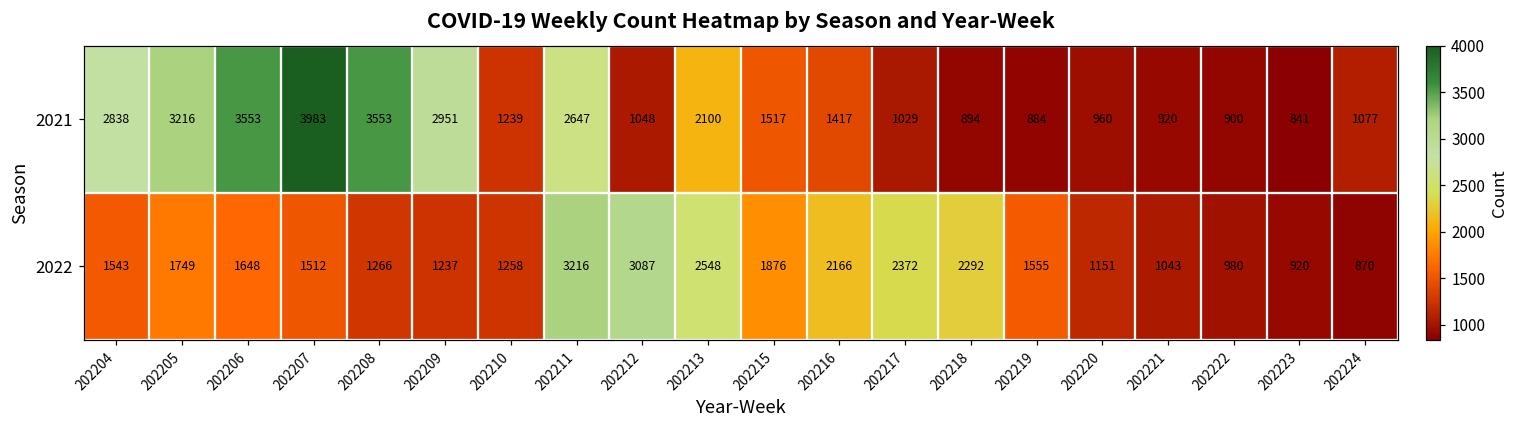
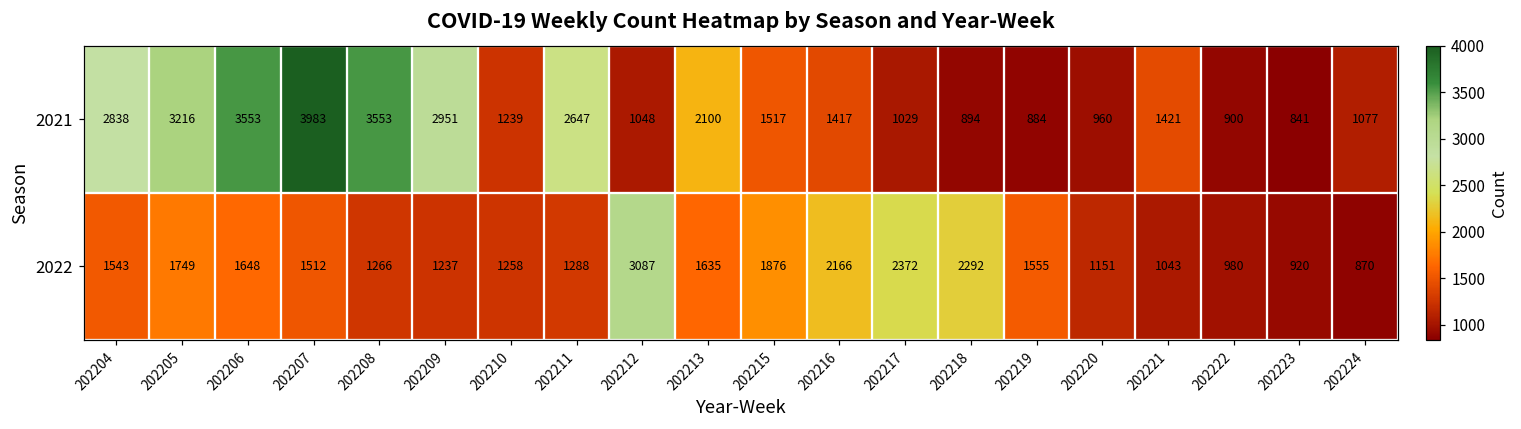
  {
    "2021": {
      "202204": 2838,
      "202205": 3216,
      "202206": 3553,
      "202207": 3983,
      "202208": 3553,
      "202209": 2951,
      "202210": 1239,
      "202211": 2647,
      "202212": 1048,
      "202213": 2100,
      "202215": 1517,
      "202216": 1417,
      "202217": 1029,
      "202218": 894,
      "202219": 884,
      "202220": 960,
-     "202221": 920,
+     "202221": 1421,
      "202222": 900,
      "202223": 841,
      "202224": 1077
    },
    "2022": {
      "202204": 1543,
      "202205": 1749,
      "202206": 1648,
      "202207": 1512,
      "202208": 1266,
      "202209": 1237,
      "202210": 1258,
-     "202211": 3216,
+     "202211": 1288,
      "202212": 3087,
-     "202213": 2548,
+     "202213": 1635,
      "202215": 1876,
      "202216": 2166,
      "202217": 2372,
      "202218": 2292,
      "202219": 1555,
      "202220": 1151,
      "202221": 1043,
      "202222": 980,
      "202223": 920,
      "202224": 870
    }
  }
